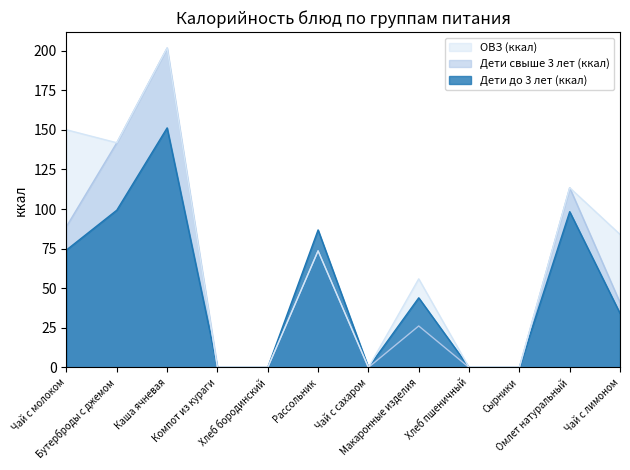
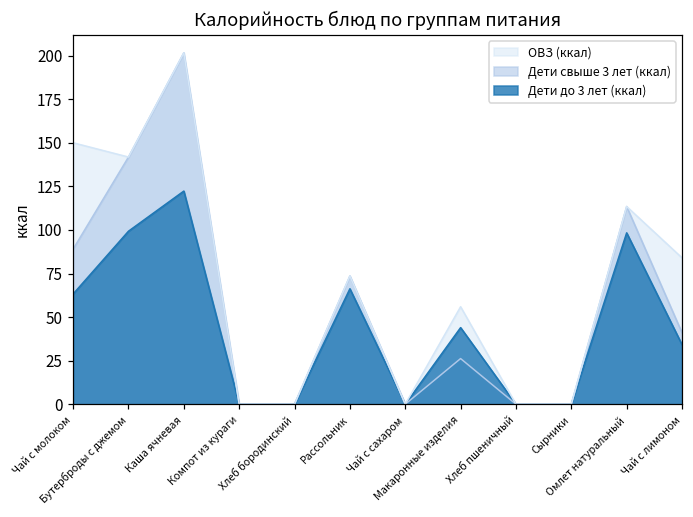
  {
    "Дети до 3 лет (ккал)": {
-     "Чай с молоком": 74,
+     "Чай с молоком": 63,
      "Бутерброды с джемом": 99,
-     "Каша ячневая": 151,
-     "Рассольник": 87,
+     "Каша ячневая": 122,
+     "Рассольник": 66,
      "Макаронные изделия": 44,
      "Омлет натуральный": 98,
      "Чай с лимоном": 34
    }
  }
